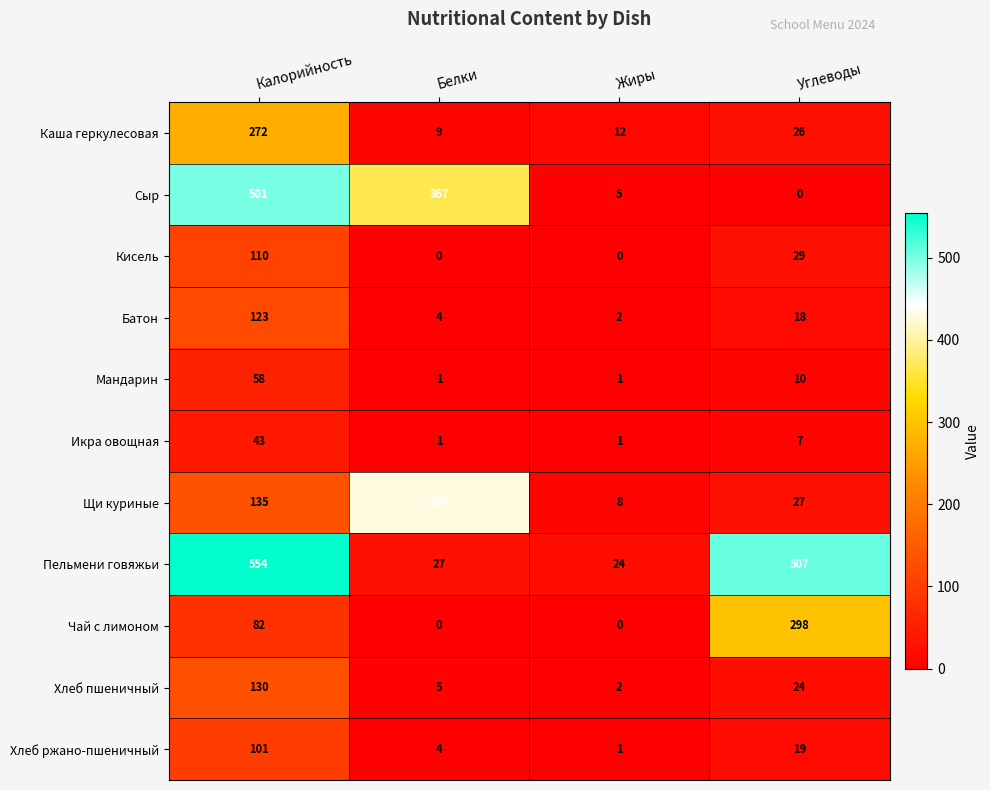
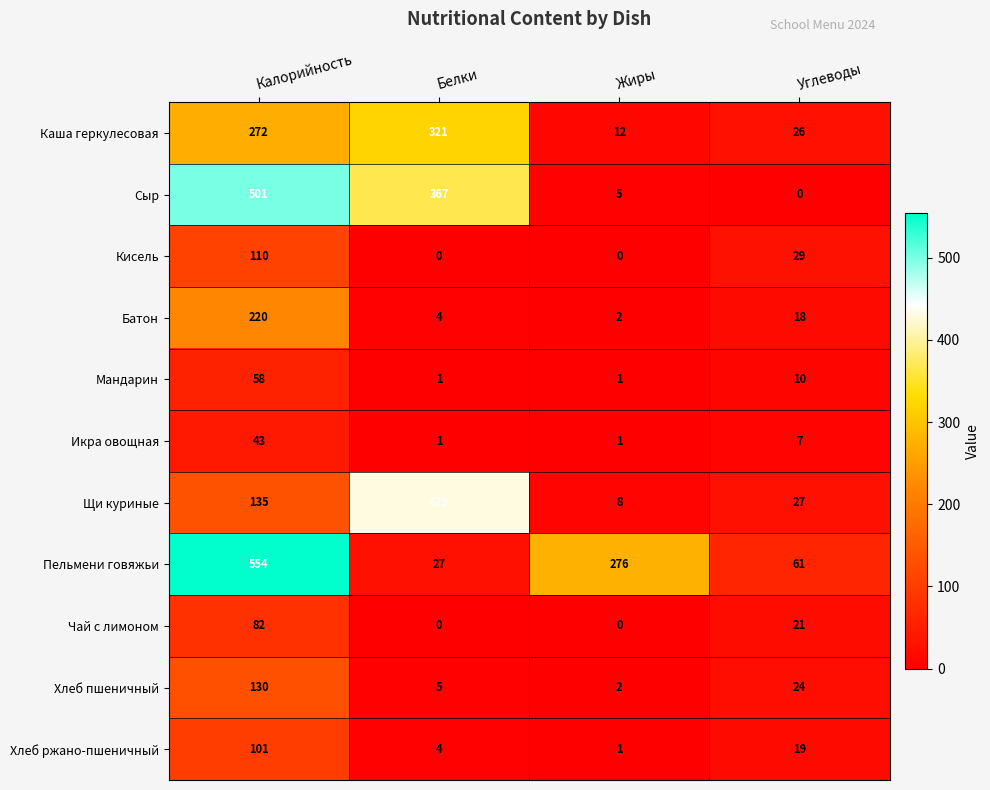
  {
    "Каша геркулесовая": {
      "Калорийность": 272,
-     "Белки": 9,
+     "Белки": 321,
      "Жиры": 12,
      "Углеводы": 26
    },
    "Сыр": {
      "Калорийность": 501,
      "Белки": 367,
      "Жиры": 5,
      "Углеводы": 0
    },
    "Кисель": {
      "Калорийность": 110,
      "Белки": 0,
      "Жиры": 0,
      "Углеводы": 29
    },
    "Батон": {
-     "Калорийность": 123,
+     "Калорийность": 220,
      "Белки": 4,
      "Жиры": 2,
      "Углеводы": 18
    },
    "Мандарин": {
      "Калорийность": 58,
      "Белки": 1,
      "Жиры": 1,
      "Углеводы": 10
    },
    "Икра овощная": {
      "Калорийность": 43,
      "Белки": 1,
      "Жиры": 1,
      "Углеводы": 7
    },
    "Щи куриные": {
      "Калорийность": 135,
      "Жиры": 8,
      "Углеводы": 27
    },
    "Пельмени говяжьи": {
      "Калорийность": 554,
      "Белки": 27,
-     "Жиры": 24,
-     "Углеводы": 507
+     "Жиры": 276,
+     "Углеводы": 61
    },
    "Чай с лимоном": {
      "Калорийность": 82,
      "Белки": 0,
      "Жиры": 0,
-     "Углеводы": 298
+     "Углеводы": 21
    },
    "Хлеб пшеничный": {
      "Калорийность": 130,
      "Белки": 5,
      "Жиры": 2,
      "Углеводы": 24
    },
    "Хлеб ржано-пшеничный": {
      "Калорийность": 101,
      "Белки": 4,
      "Жиры": 1,
      "Углеводы": 19
    }
  }
